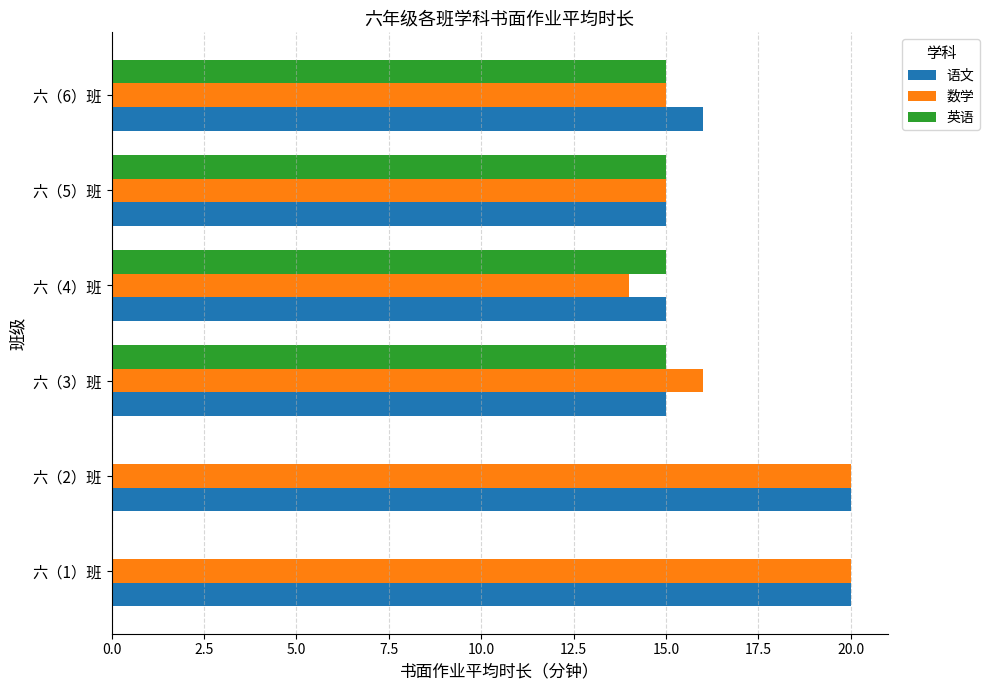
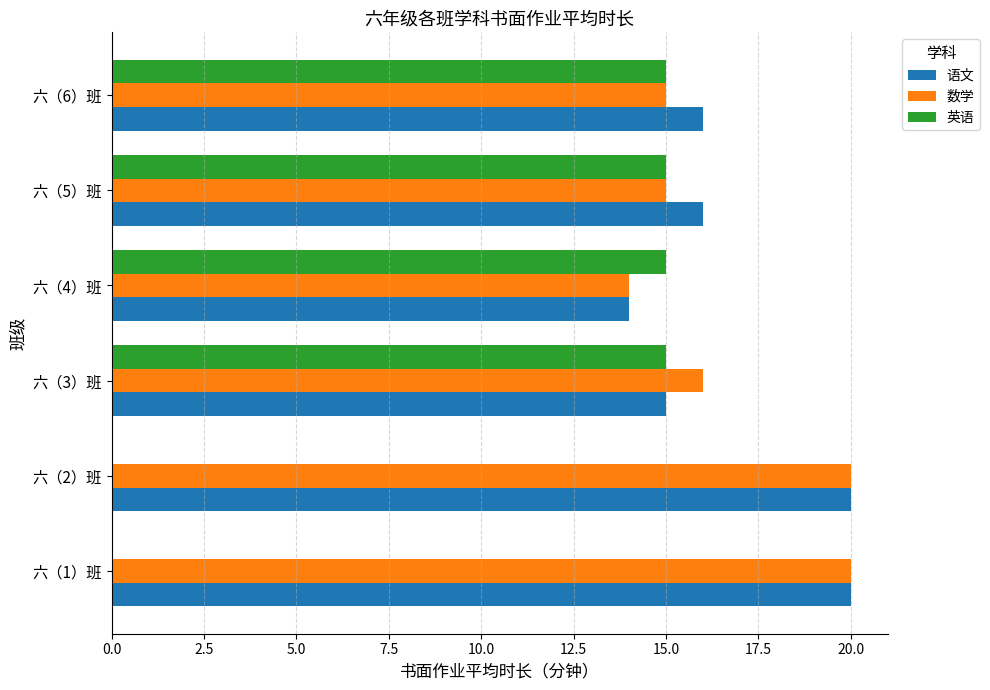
  {
    "语文": {
      "六（6）班": 16,
-     "六（5）班": 15,
-     "六（4）班": 15,
+     "六（5）班": 16,
+     "六（4）班": 14,
      "六（3）班": 15,
      "六（2）班": 20,
      "六（1）班": 20
    },
    "数学": {
      "六（6）班": 15,
      "六（5）班": 15,
      "六（4）班": 14,
      "六（3）班": 16,
      "六（2）班": 20,
      "六（1）班": 20
    },
    "英语": {
      "六（6）班": 15,
      "六（5）班": 15,
      "六（4）班": 15,
      "六（3）班": 15,
      "六（2）班": 0,
      "六（1）班": 0
    }
  }
